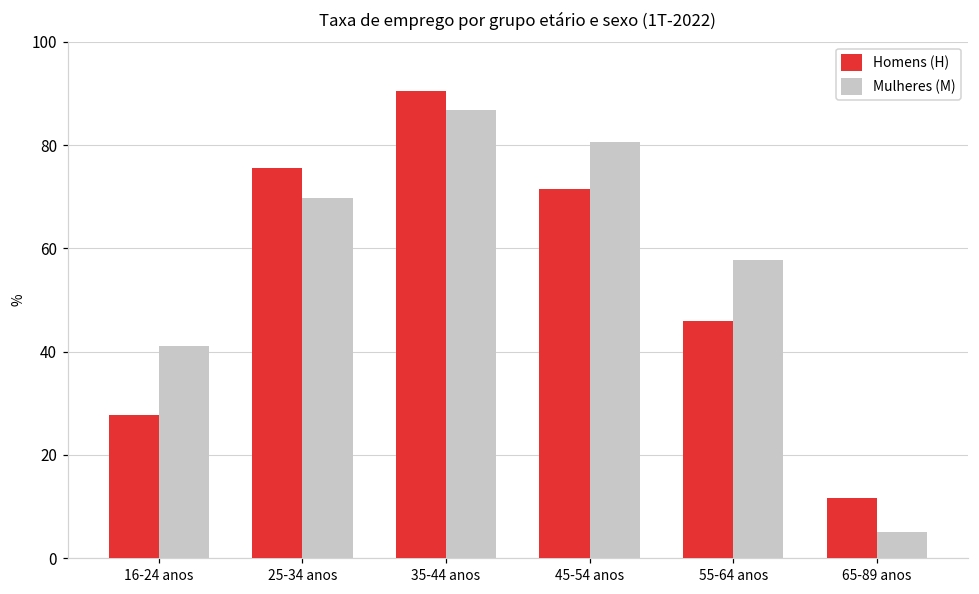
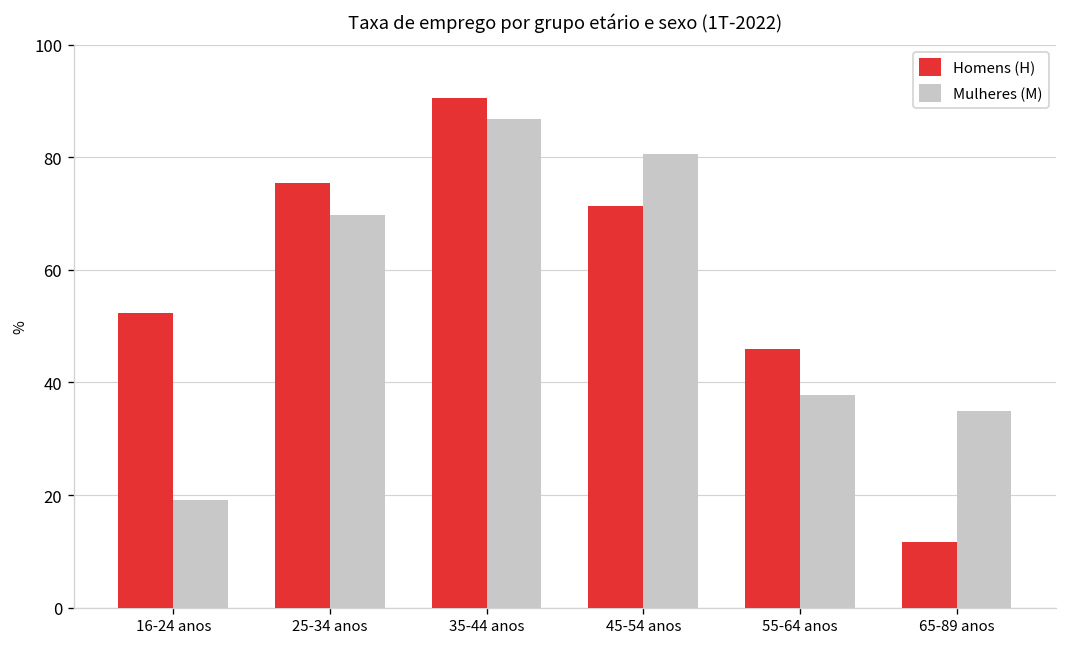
  {
    "Homens (H)": {
-     "16-24 anos": 28,
+     "16-24 anos": 52,
      "25-34 anos": 76,
      "35-44 anos": 91,
      "45-54 anos": 71,
      "55-64 anos": 46,
      "65-89 anos": 12
    },
    "Mulheres (M)": {
-     "16-24 anos": 41,
+     "16-24 anos": 19,
      "25-34 anos": 70,
      "35-44 anos": 87,
      "45-54 anos": 81,
-     "55-64 anos": 58,
-     "65-89 anos": 5
+     "55-64 anos": 38,
+     "65-89 anos": 35
    }
  }
